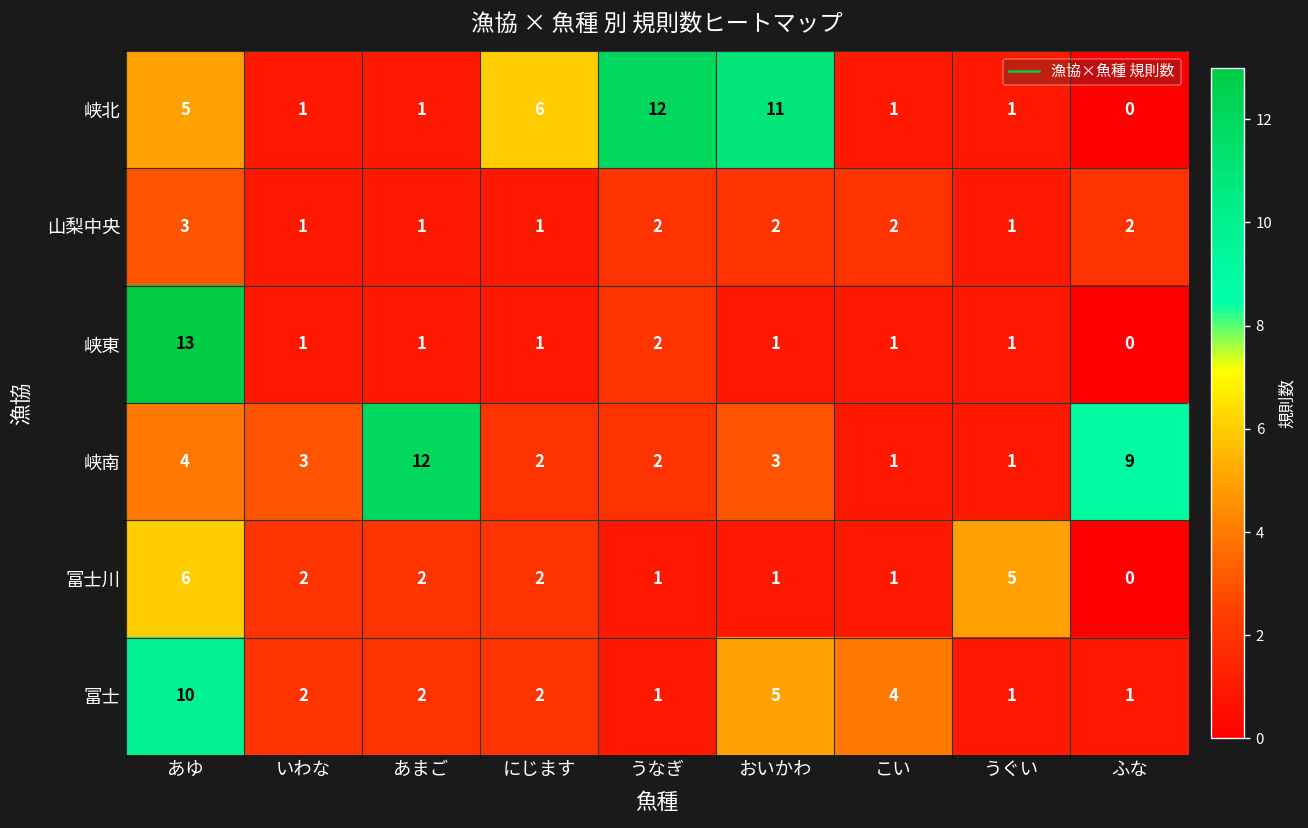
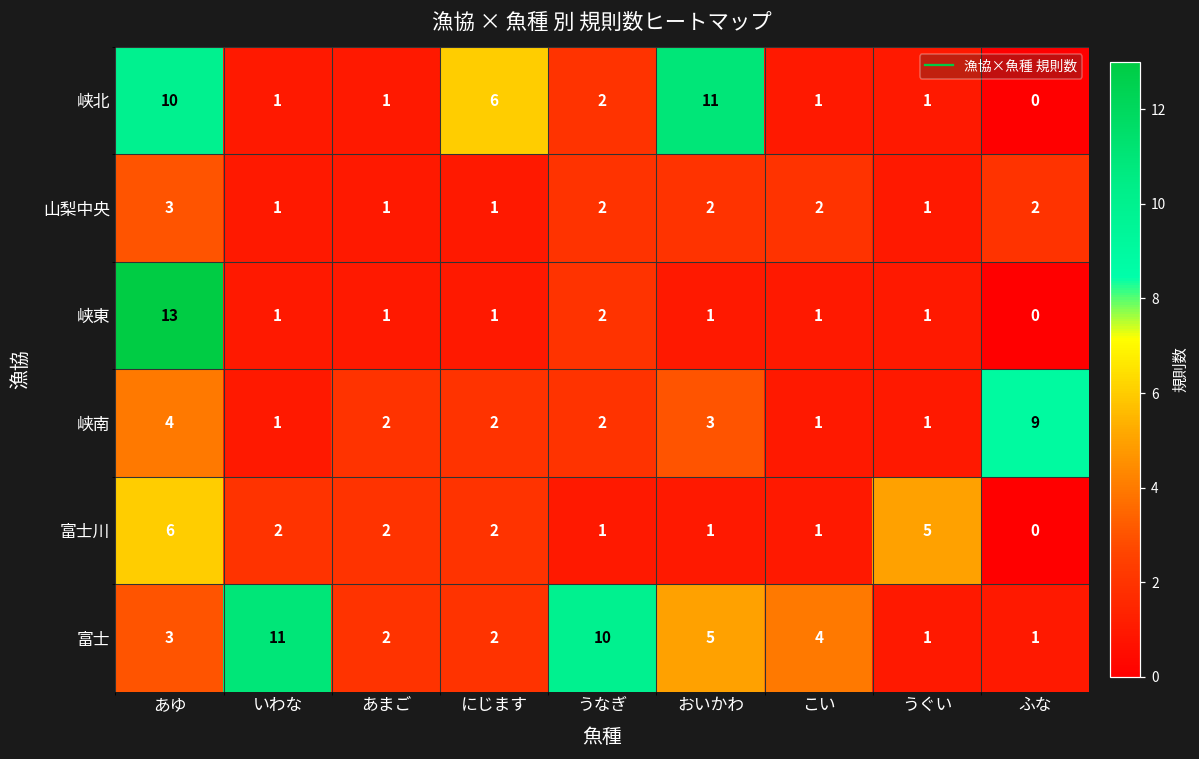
  {
    "峡北": {
-     "あゆ": 5,
+     "あゆ": 10,
      "いわな": 1,
      "あまご": 1,
      "にじます": 6,
-     "うなぎ": 12,
+     "うなぎ": 2,
      "おいかわ": 11,
      "こい": 1,
      "うぐい": 1,
      "ふな": 0
    },
    "山梨中央": {
      "あゆ": 3,
      "いわな": 1,
      "あまご": 1,
      "にじます": 1,
      "うなぎ": 2,
      "おいかわ": 2,
      "こい": 2,
      "うぐい": 1,
      "ふな": 2
    },
    "峡東": {
      "あゆ": 13,
      "いわな": 1,
      "あまご": 1,
      "にじます": 1,
      "うなぎ": 2,
      "おいかわ": 1,
      "こい": 1,
      "うぐい": 1,
      "ふな": 0
    },
    "峡南": {
      "あゆ": 4,
-     "いわな": 3,
-     "あまご": 12,
+     "いわな": 1,
+     "あまご": 2,
      "にじます": 2,
      "うなぎ": 2,
      "おいかわ": 3,
      "こい": 1,
      "うぐい": 1,
      "ふな": 9
    },
    "富士川": {
      "あゆ": 6,
      "いわな": 2,
      "あまご": 2,
      "にじます": 2,
      "うなぎ": 1,
      "おいかわ": 1,
      "こい": 1,
      "うぐい": 5,
      "ふな": 0
    },
    "富士": {
-     "あゆ": 10,
-     "いわな": 2,
+     "あゆ": 3,
+     "いわな": 11,
      "あまご": 2,
      "にじます": 2,
-     "うなぎ": 1,
+     "うなぎ": 10,
      "おいかわ": 5,
      "こい": 4,
      "うぐい": 1,
      "ふな": 1
    }
  }
